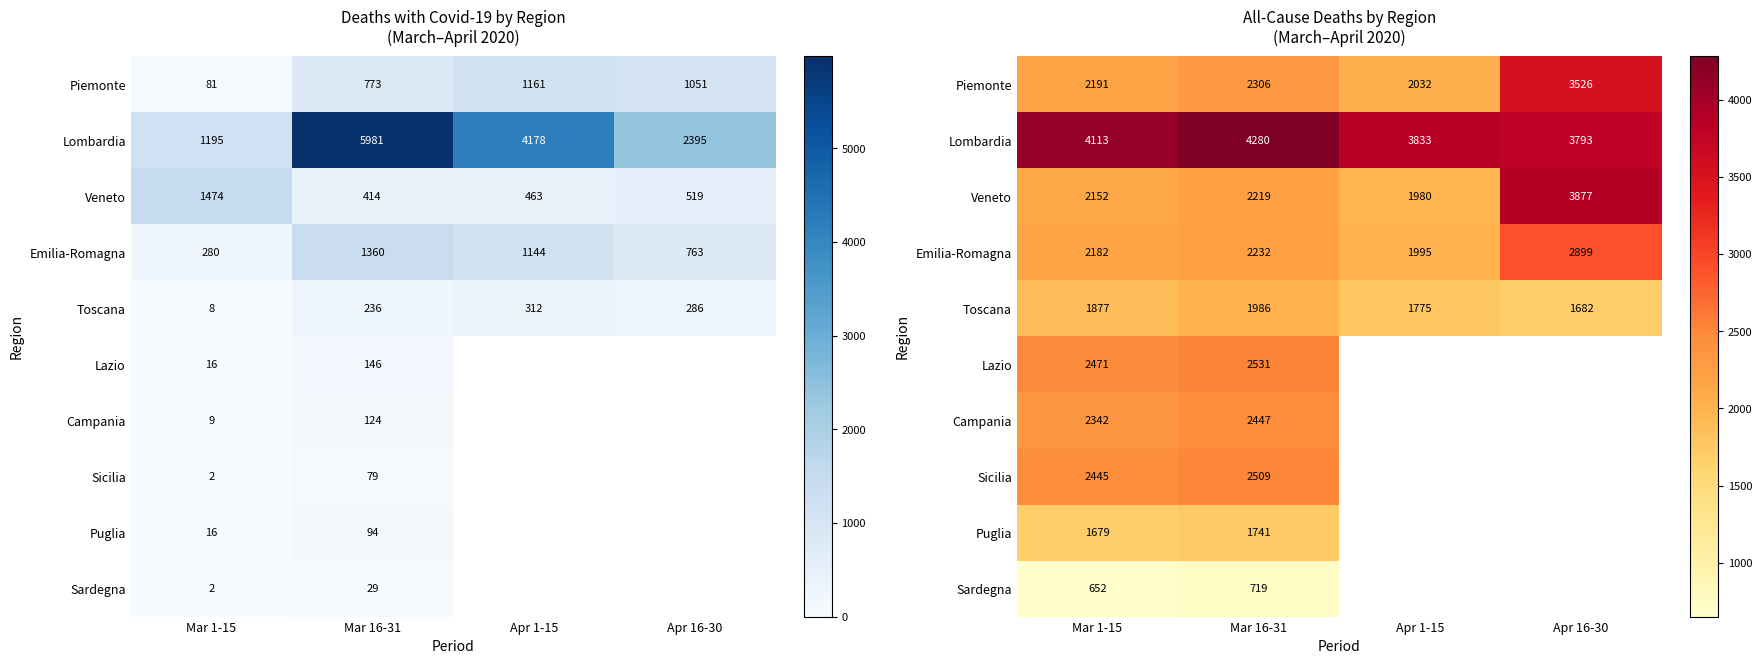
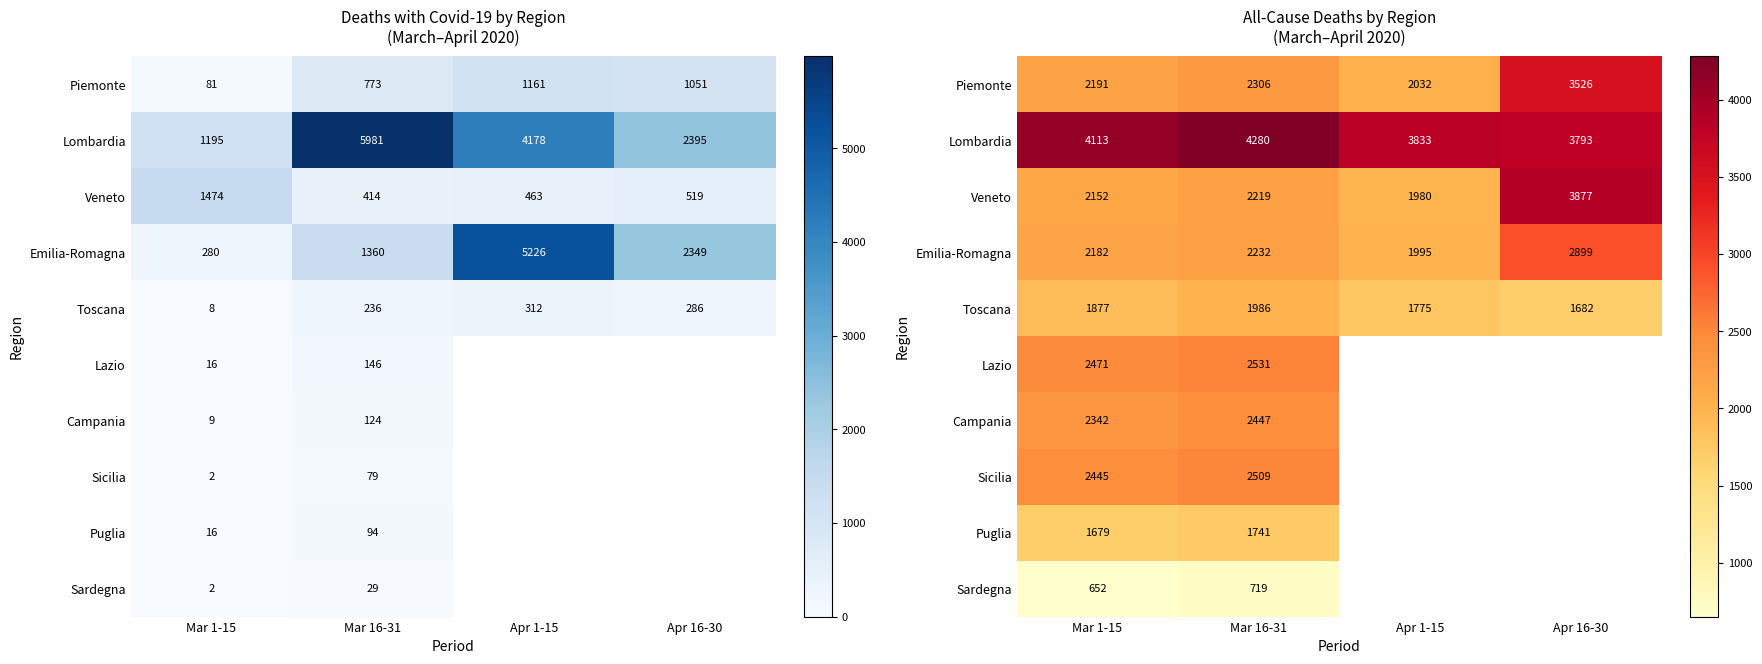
  {
    "Deaths with Covid-19 by Region (March–April 2020)": {
      "Piemonte": {
        "Mar 1-15": 81,
        "Mar 16-31": 773,
        "Apr 1-15": 1161,
        "Apr 16-30": 1051
      },
      "Lombardia": {
        "Mar 1-15": 1195,
        "Mar 16-31": 5981,
        "Apr 1-15": 4178,
        "Apr 16-30": 2395
      },
      "Veneto": {
        "Mar 1-15": 1474,
        "Mar 16-31": 414,
        "Apr 1-15": 463,
        "Apr 16-30": 519
      },
      "Emilia-Romagna": {
        "Mar 1-15": 280,
        "Mar 16-31": 1360,
-       "Apr 1-15": 1144,
-       "Apr 16-30": 763
+       "Apr 1-15": 5226,
+       "Apr 16-30": 2349
      },
      "Toscana": {
        "Mar 1-15": 8,
        "Mar 16-31": 236,
        "Apr 1-15": 312,
        "Apr 16-30": 286
      },
      "Lazio": {
        "Mar 1-15": 16,
        "Mar 16-31": 146
      },
      "Campania": {
        "Mar 1-15": 9,
        "Mar 16-31": 124
      },
      "Sicilia": {
        "Mar 1-15": 2,
        "Mar 16-31": 79
      },
      "Puglia": {
        "Mar 1-15": 16,
        "Mar 16-31": 94
      },
      "Sardegna": {
        "Mar 1-15": 2,
        "Mar 16-31": 29
      }
    },
    "All-Cause Deaths by Region (March–April 2020)": {
      "Piemonte": {
        "Mar 1-15": 2191,
        "Mar 16-31": 2306,
        "Apr 1-15": 2032,
        "Apr 16-30": 3526
      },
      "Lombardia": {
        "Mar 1-15": 4113,
        "Mar 16-31": 4280,
        "Apr 1-15": 3833,
        "Apr 16-30": 3793
      },
      "Veneto": {
        "Mar 1-15": 2152,
        "Mar 16-31": 2219,
        "Apr 1-15": 1980,
        "Apr 16-30": 3877
      },
      "Emilia-Romagna": {
        "Mar 1-15": 2182,
        "Mar 16-31": 2232,
        "Apr 1-15": 1995,
        "Apr 16-30": 2899
      },
      "Toscana": {
        "Mar 1-15": 1877,
        "Mar 16-31": 1986,
        "Apr 1-15": 1775,
        "Apr 16-30": 1682
      },
      "Lazio": {
        "Mar 1-15": 2471,
        "Mar 16-31": 2531
      },
      "Campania": {
        "Mar 1-15": 2342,
        "Mar 16-31": 2447
      },
      "Sicilia": {
        "Mar 1-15": 2445,
        "Mar 16-31": 2509
      },
      "Puglia": {
        "Mar 1-15": 1679,
        "Mar 16-31": 1741
      },
      "Sardegna": {
        "Mar 1-15": 652,
        "Mar 16-31": 719
      }
    }
  }
